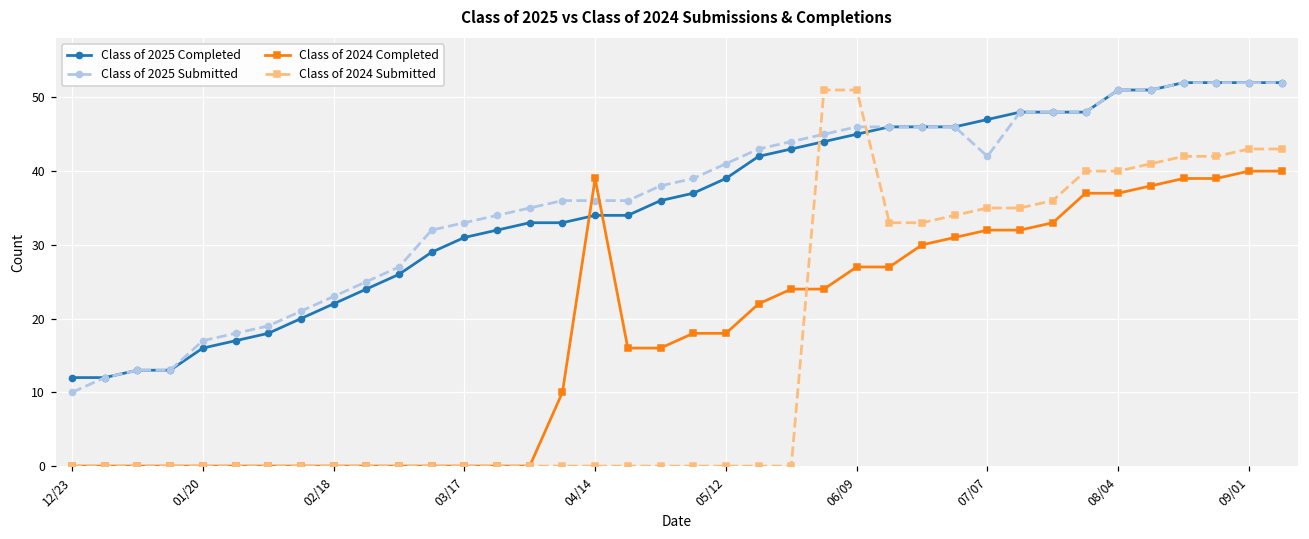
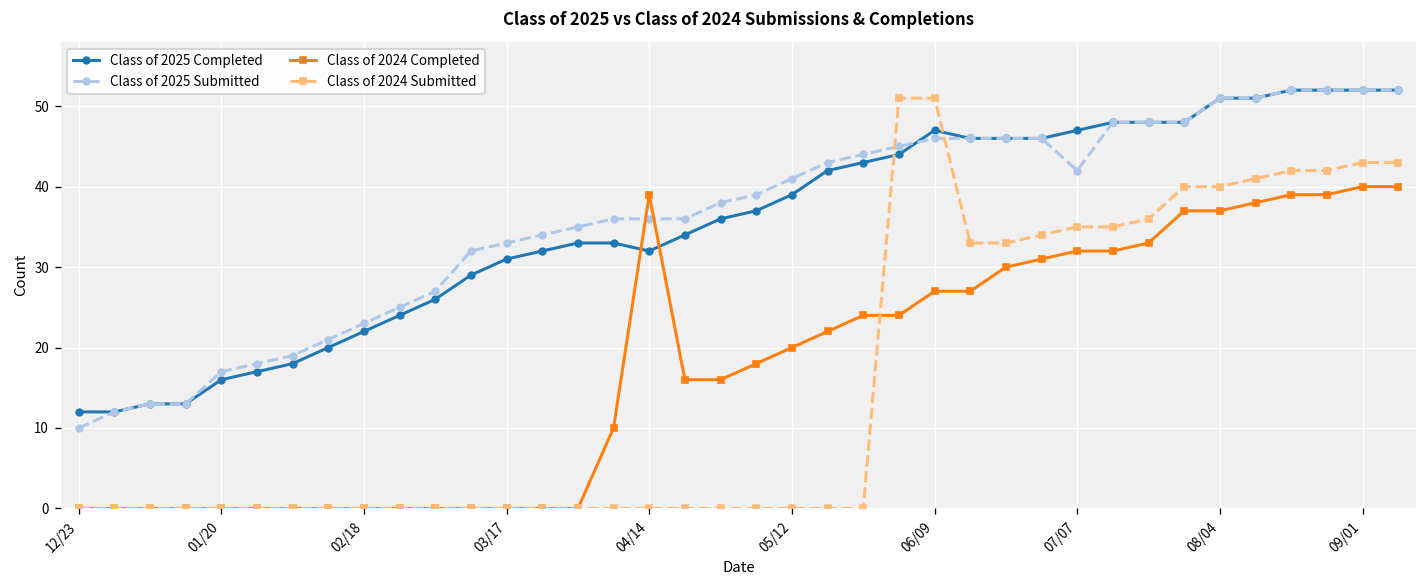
  {
    "Class of 2025 Completed": {
      "12/23": 12,
      "01/20": 16,
      "02/18": 22,
      "03/17": 31,
-     "04/14": 34,
+     "04/14": 32,
      "05/12": 39,
-     "06/09": 45,
+     "06/09": 47,
      "07/07": 47
    },
    "Class of 2025 Submitted": {
      "12/23": 10,
      "01/20": 17,
      "02/18": 23,
      "03/17": 33,
      "04/14": 36,
      "05/12": 41,
      "06/09": 46,
      "07/07": 42
    },
    "Class of 2024 Completed": {
      "04/14": 39,
-     "05/12": 18,
+     "05/12": 20,
      "06/09": 27,
      "07/07": 32,
      "08/04": 37,
      "09/01": 40
    },
    "Class of 2024 Submitted": {
      "04/14": 0,
      "05/12": 0,
      "06/09": 51,
      "07/07": 35,
      "08/04": 40,
      "09/01": 43
    }
  }
